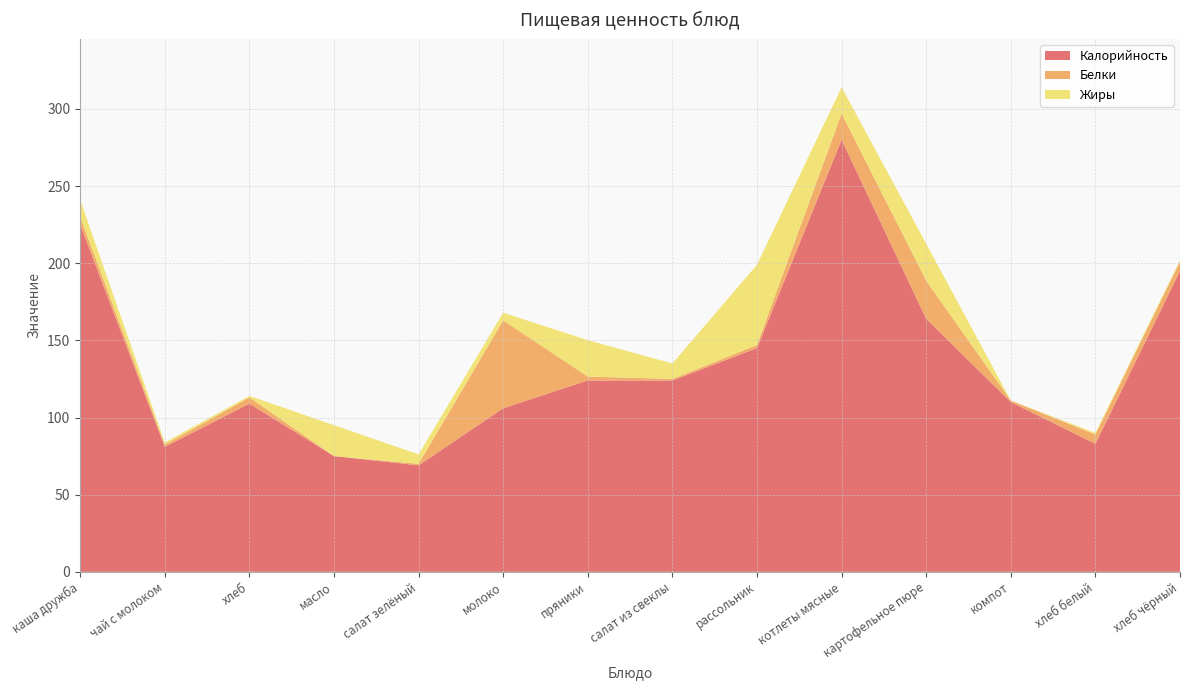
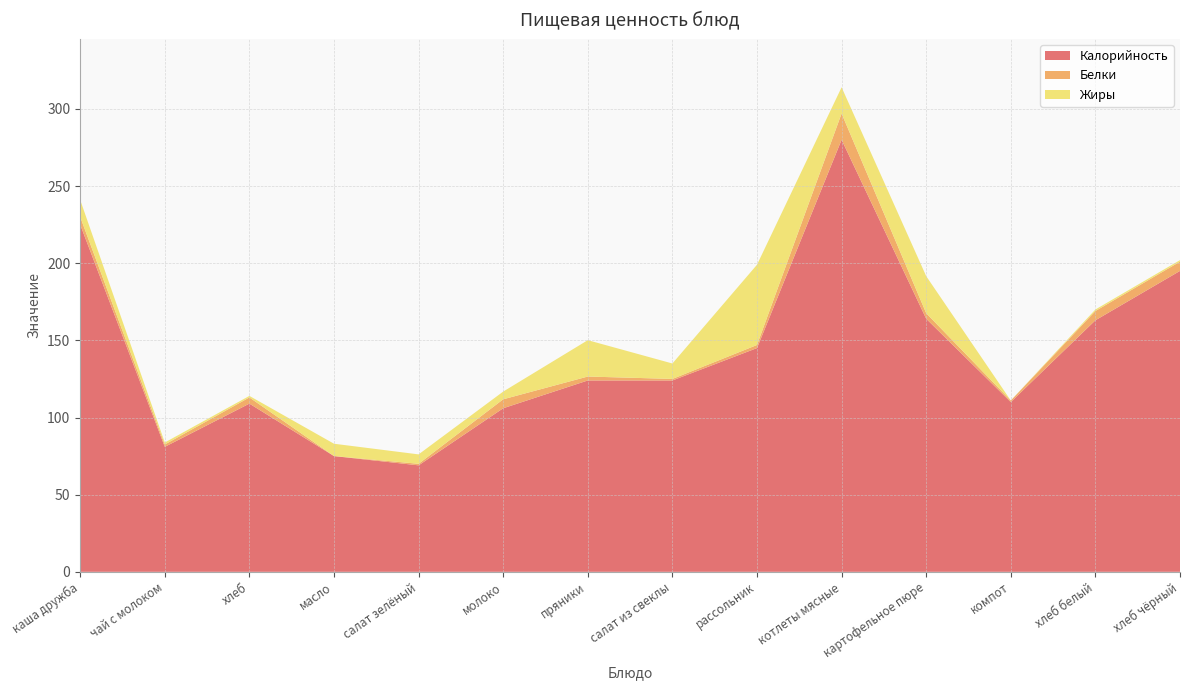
  {
    "Калорийность": {
      "каша дружба": 225,
      "хлеб": 109,
      "молоко": 106,
      "пряники": 124,
      "рассольник": 145,
      "котлеты мясные": 280,
      "картофельное пюре": 164,
-     "хлеб белый": 83,
+     "хлеб белый": 163,
      "хлеб чёрный": 195
    },
    "Белки": {
      "каша дружба": 5,
-     "молоко": 57,
+     "молоко": 6,
      "пряники": 3,
      "рассольник": 2,
      "котлеты мясные": 17,
-     "картофельное пюре": 25
+     "картофельное пюре": 4
    },
    "Жиры": {
      "каша дружба": 11,
-     "масло": 20,
+     "масло": 8,
      "салат зелёный": 6,
      "молоко": 5,
      "пряники": 24,
      "салат из свеклы": 10,
      "рассольник": 52,
      "котлеты мясные": 17,
      "картофельное пюре": 24
    }
  }
